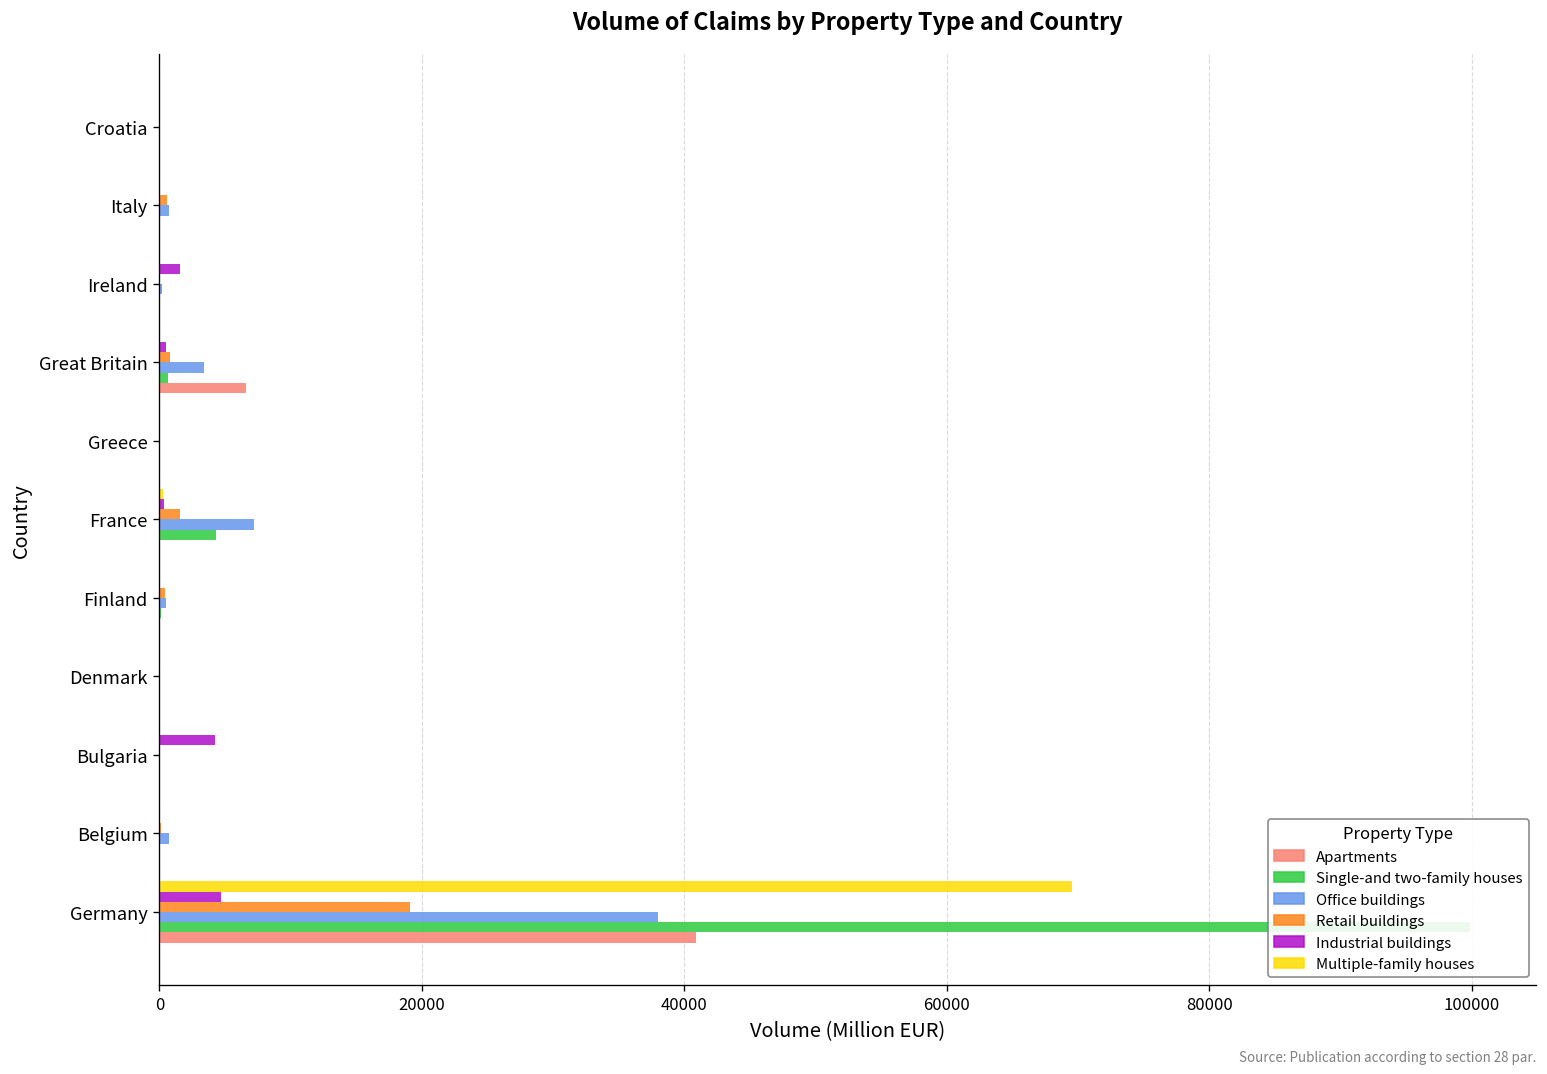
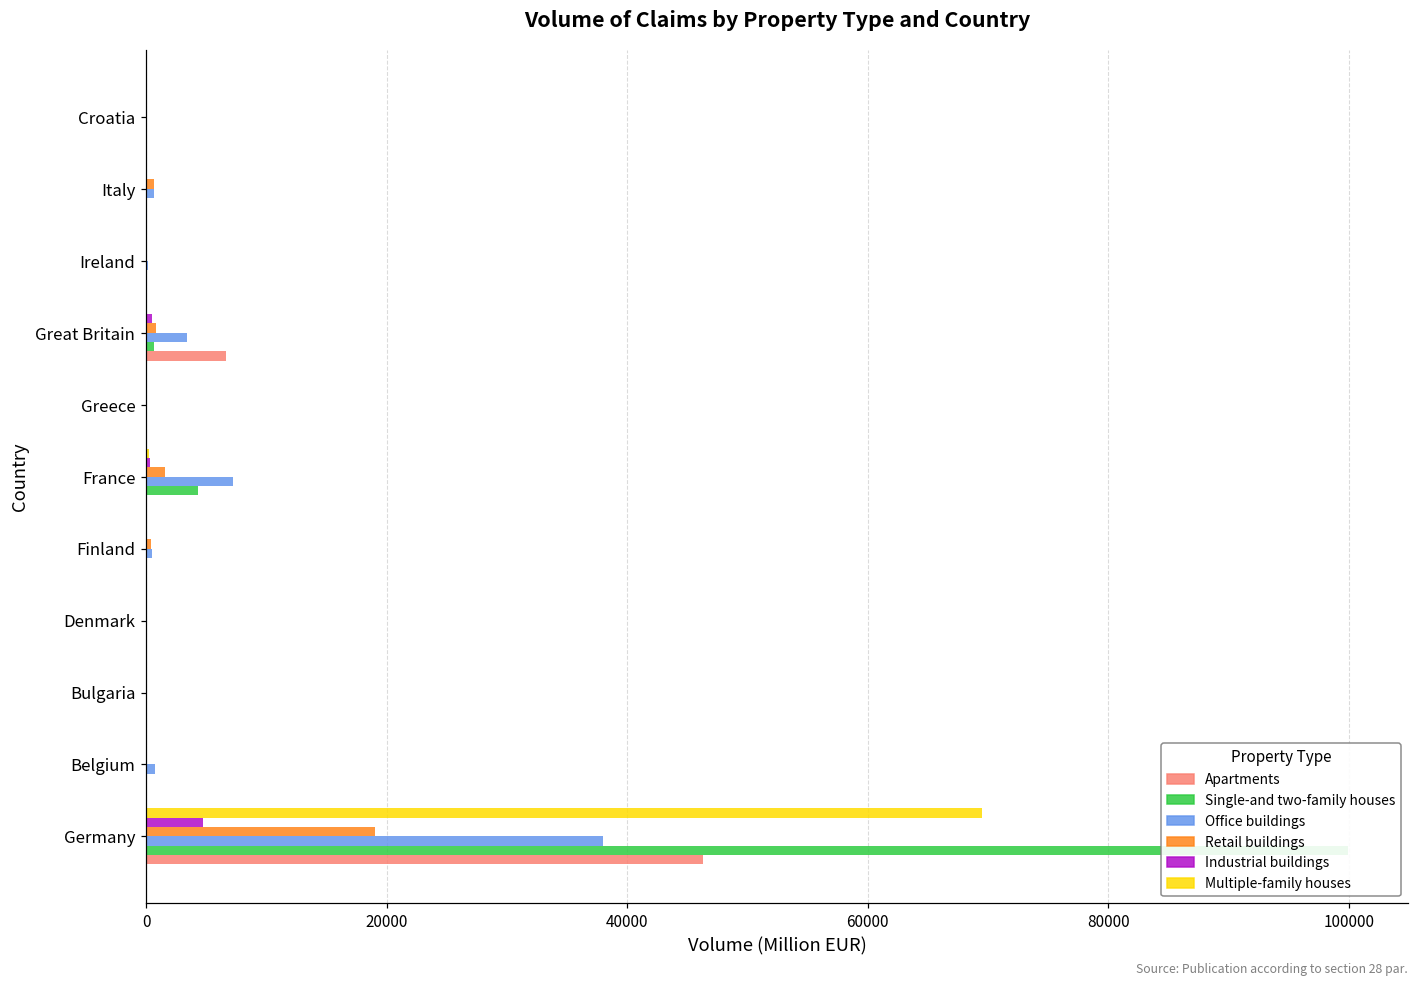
  {
    "Apartments": {
      "Croatia": 0,
      "Italy": 0,
      "Ireland": 0,
      "Great Britain": 6600,
      "Greece": 0,
      "Finland": 0,
      "Denmark": 0,
      "Bulgaria": 0,
      "Belgium": 0,
-     "Germany": 40900
+     "Germany": 46300
    },
    "Single-and two-family houses": {
      "Croatia": 0,
      "Italy": 0,
      "Ireland": 0,
      "Great Britain": 700,
      "Greece": 0,
      "France": 4300,
      "Denmark": 0,
      "Bulgaria": 0,
      "Belgium": 0
    },
    "Office buildings": {
      "Croatia": 0,
      "Italy": 700,
      "Great Britain": 3400,
      "Greece": 0,
      "France": 7200,
      "Finland": 500,
      "Denmark": 0,
      "Bulgaria": 0,
      "Belgium": 700,
      "Germany": 38000
    },
    "Retail buildings": {
      "Croatia": 0,
      "Italy": 600,
      "Great Britain": 800,
      "Greece": 0,
      "France": 1600,
      "Finland": 400,
      "Denmark": 0,
      "Bulgaria": 0,
      "Germany": 19100
    },
    "Industrial buildings": {
      "Croatia": 0,
-     "Ireland": 1600,
+     "Ireland": 0,
      "Great Britain": 500,
      "Greece": 0,
      "France": 400,
      "Denmark": 0,
-     "Bulgaria": 4300,
+     "Bulgaria": 0,
      "Germany": 4700
    },
    "Multiple-family houses": {
      "Croatia": 0,
      "Italy": 0,
      "Ireland": 0,
      "Great Britain": 0,
      "Greece": 0,
      "France": 300,
      "Finland": 0,
      "Denmark": 0,
      "Bulgaria": 0,
      "Belgium": 0,
      "Germany": 69500
    }
  }
